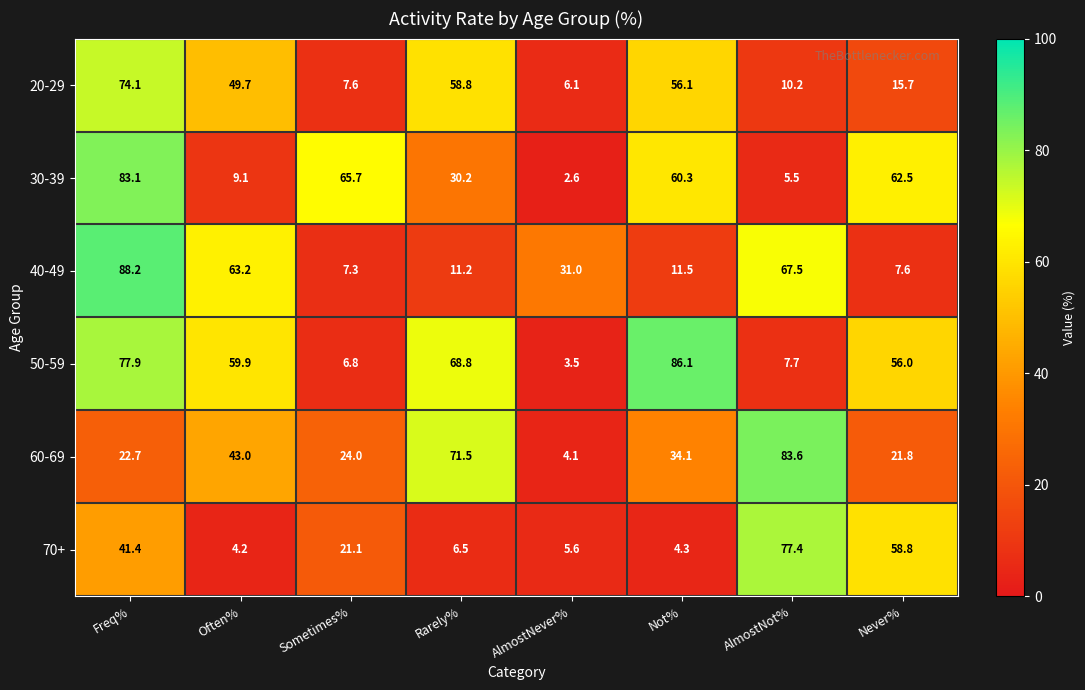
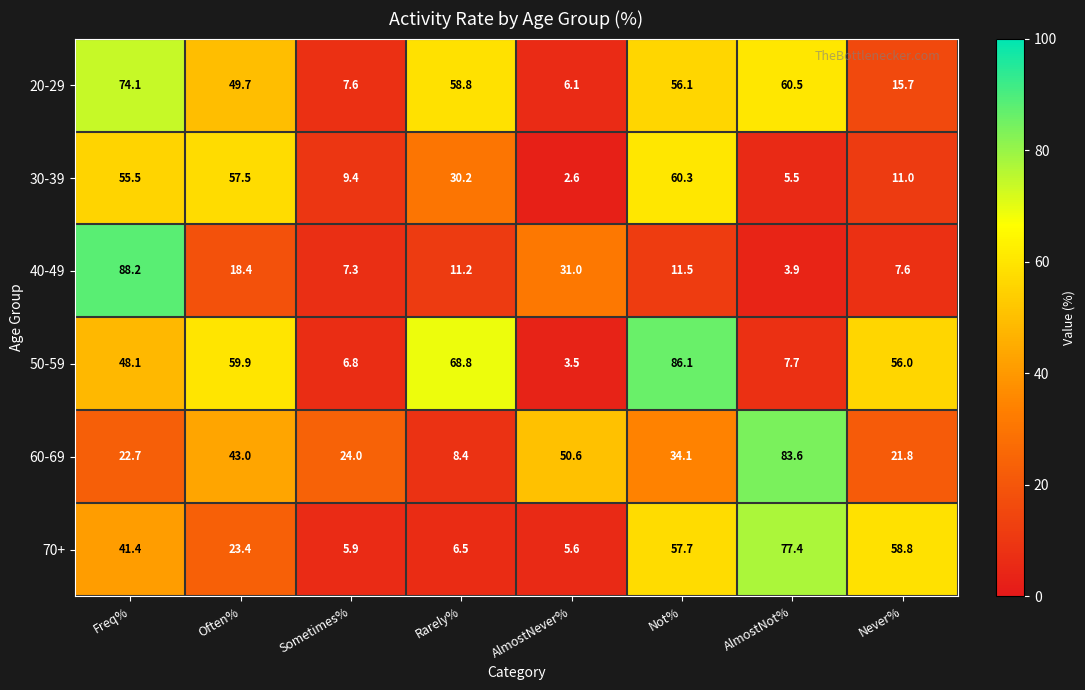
  {
    "20-29": {
      "Freq%": 74.1,
      "Often%": 49.7,
      "Sometimes%": 7.6,
      "Rarely%": 58.8,
      "AlmostNever%": 6.1,
      "Not%": 56.1,
-     "AlmostNot%": 10.2
+     "AlmostNot%": 60.5
    },
    "30-39": {
-     "Freq%": 83.1,
-     "Often%": 9.1,
-     "Sometimes%": 65.7,
+     "Freq%": 55.5,
+     "Often%": 57.5,
+     "Sometimes%": 9.4,
      "Rarely%": 30.2,
      "AlmostNever%": 2.6,
      "Not%": 60.3,
      "AlmostNot%": 5.5,
-     "Never%": 62.5
+     "Never%": 11.0
    },
    "40-49": {
      "Freq%": 88.2,
-     "Often%": 63.2,
+     "Often%": 18.4,
      "Sometimes%": 7.3,
      "Rarely%": 11.2,
      "AlmostNever%": 31.0,
      "Not%": 11.5,
-     "AlmostNot%": 67.5,
+     "AlmostNot%": 3.9,
      "Never%": 7.6
    },
    "50-59": {
-     "Freq%": 77.9,
+     "Freq%": 48.1,
      "Often%": 59.9,
      "Sometimes%": 6.8,
      "Rarely%": 68.8,
      "AlmostNever%": 3.5,
      "Not%": 86.1,
      "AlmostNot%": 7.7,
      "Never%": 56.0
    },
    "60-69": {
      "Freq%": 22.7,
      "Often%": 43.0,
      "Sometimes%": 24.0,
-     "Rarely%": 71.5,
-     "AlmostNever%": 4.1,
+     "Rarely%": 8.4,
+     "AlmostNever%": 50.6,
      "Not%": 34.1,
      "AlmostNot%": 83.6,
      "Never%": 21.8
    },
    "70+": {
      "Freq%": 41.4,
-     "Often%": 4.2,
-     "Sometimes%": 21.1,
+     "Often%": 23.4,
+     "Sometimes%": 5.9,
      "Rarely%": 6.5,
      "AlmostNever%": 5.6,
-     "Not%": 4.3,
+     "Not%": 57.7,
      "AlmostNot%": 77.4,
      "Never%": 58.8
    }
  }
